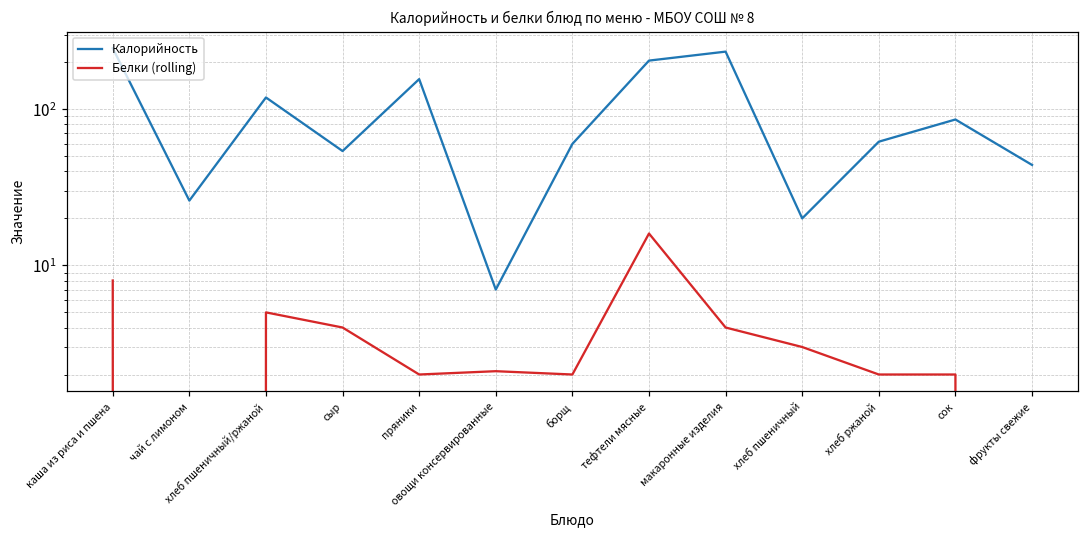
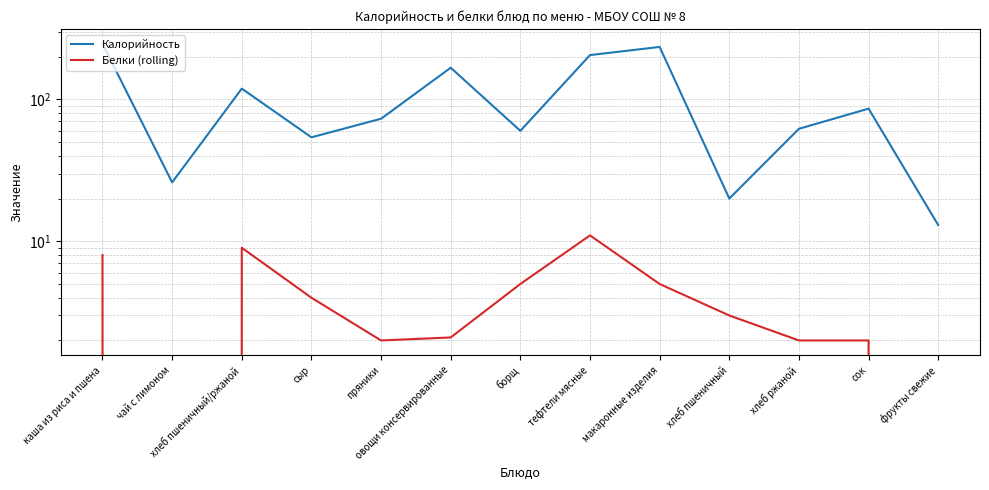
  {
    "Калорийность": {
      "чай с лимоном": 26,
      "хлеб пшеничный/ржаной": 120,
      "сыр": 54,
-     "пряники": 160,
-     "овощи консервированные": 7,
+     "пряники": 70,
+     "овощи консервированные": 170,
      "борщ": 60,
      "тефтели мясные": 210,
      "макаронные изделия": 230,
      "хлеб пшеничный": 20,
      "хлеб ржаной": 60,
      "сок": 90,
-     "фрукты свежие": 44
+     "фрукты свежие": 13
    },
    "Белки (rolling)": {
      "каша из риса и пшена": 8,
-     "хлеб пшеничный/ржаной": 5,
+     "хлеб пшеничный/ржаной": 9,
      "сыр": 4,
      "пряники": 2,
      "овощи консервированные": 2.1,
-     "борщ": 2,
-     "тефтели мясные": 16,
-     "макаронные изделия": 4,
+     "борщ": 5,
+     "тефтели мясные": 11,
+     "макаронные изделия": 5,
      "хлеб пшеничный": 3,
      "хлеб ржаной": 2,
      "сок": 2
    }
  }
